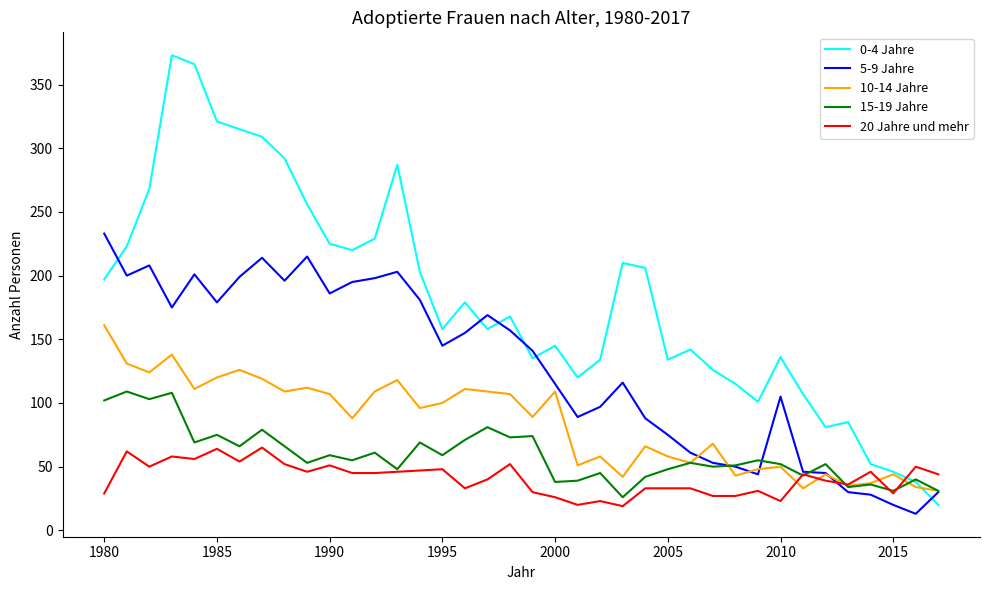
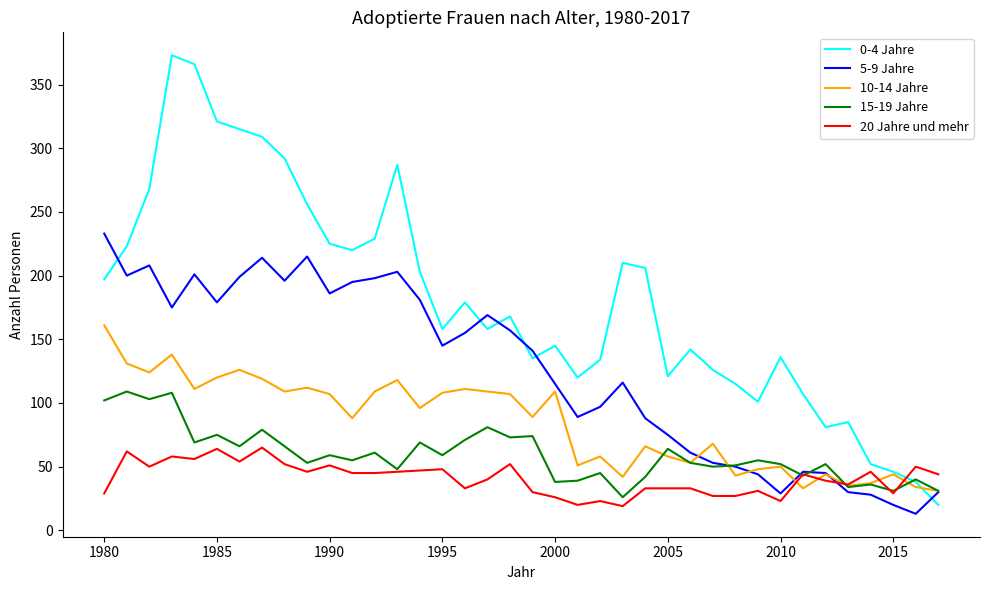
  {
    "0-4 Jahre": {
      "1980": 197,
      "1985": 321,
      "1990": 225,
      "1995": 158,
      "2000": 145,
-     "2005": 134,
+     "2005": 121,
      "2010": 136
    },
    "5-9 Jahre": {
      "1980": 233,
      "1985": 179,
      "1990": 186,
      "1995": 145,
      "2000": 115,
      "2005": 75,
-     "2010": 105,
+     "2010": 29,
      "2015": 20
    },
    "10-14 Jahre": {
      "1980": 161,
      "1985": 120,
      "1990": 107,
-     "1995": 100,
+     "1995": 108,
      "2000": 109,
      "2005": 58,
      "2010": 50
    },
    "15-19 Jahre": {
      "1980": 102,
      "1985": 75,
      "1990": 59,
      "1995": 59,
      "2000": 38,
-     "2005": 48,
+     "2005": 64,
      "2010": 52
    },
    "20 Jahre und mehr": {
      "1980": 29,
      "1985": 64,
      "1990": 51,
      "1995": 48,
      "2000": 26,
      "2005": 33,
      "2010": 23
    }
  }
